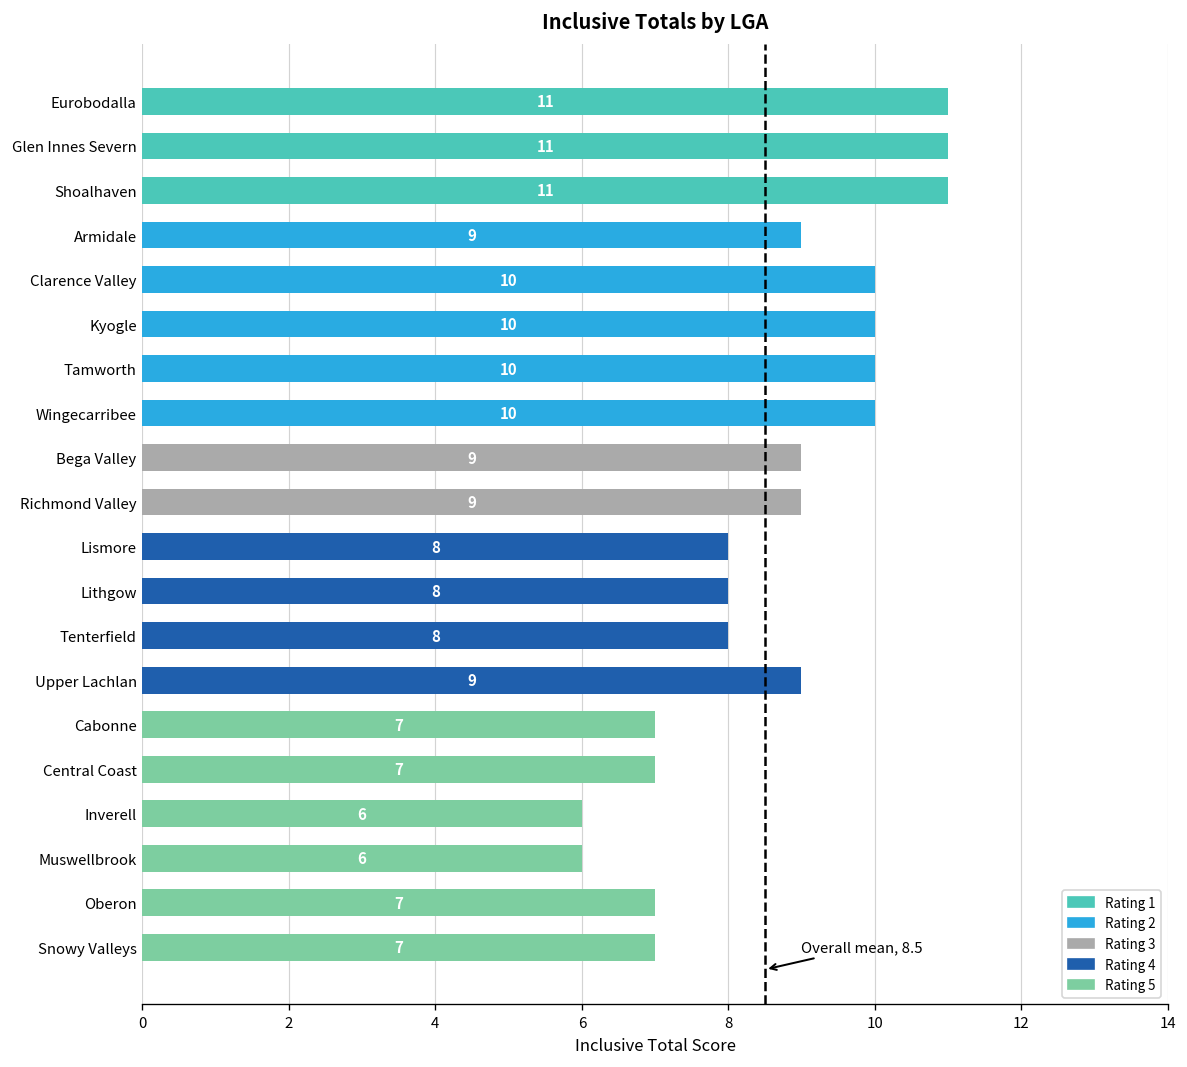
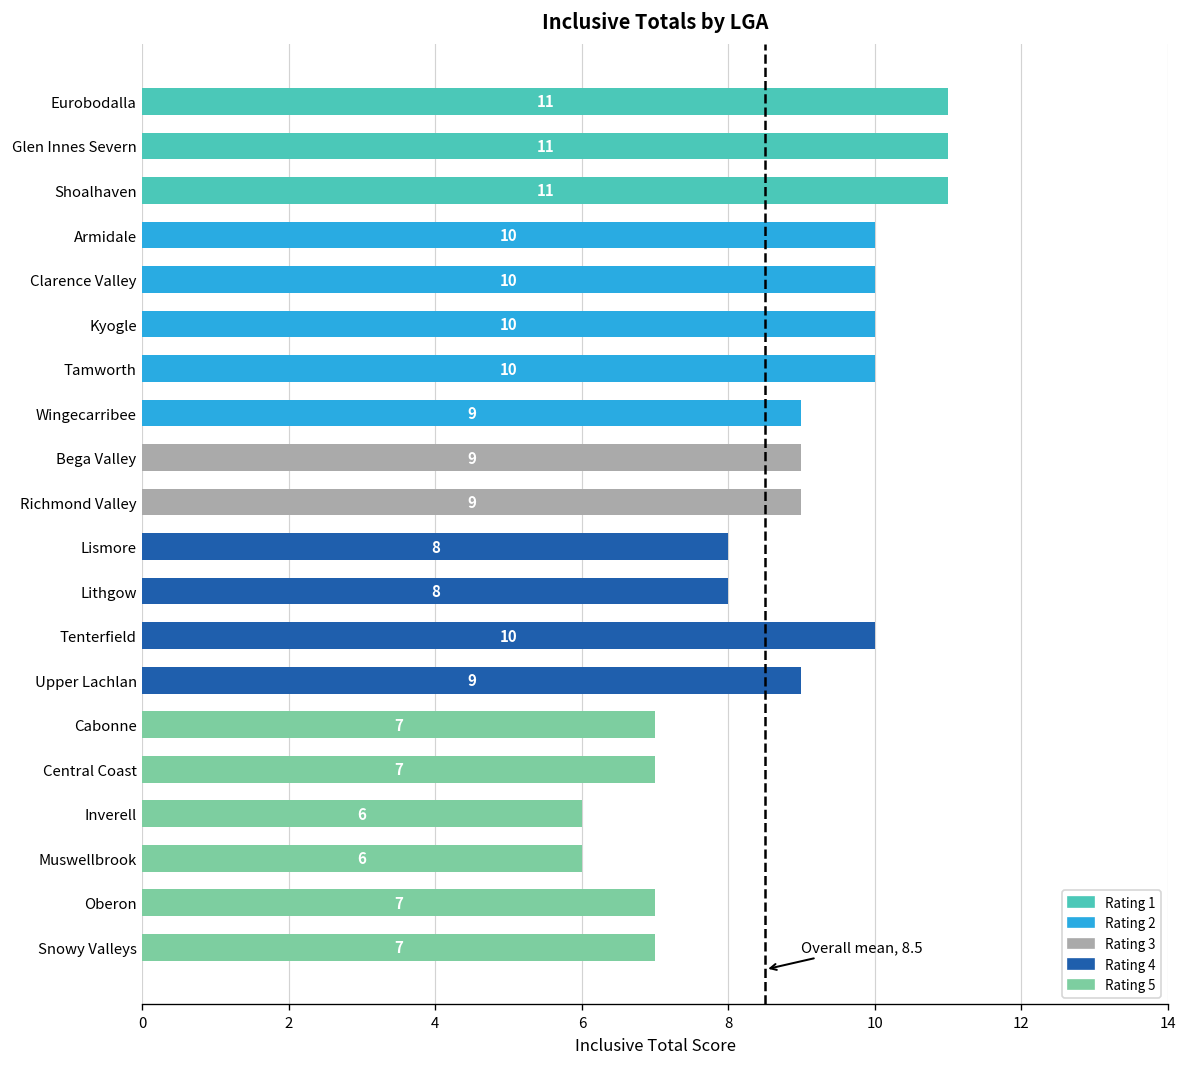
  {
    "Eurobodalla": 11,
    "Glen Innes Severn": 11,
    "Shoalhaven": 11,
-   "Armidale": 9,
+   "Armidale": 10,
    "Clarence Valley": 10,
    "Kyogle": 10,
    "Tamworth": 10,
-   "Wingecarribee": 10,
+   "Wingecarribee": 9,
    "Bega Valley": 9,
    "Richmond Valley": 9,
    "Lismore": 8,
    "Lithgow": 8,
-   "Tenterfield": 8,
+   "Tenterfield": 10,
    "Upper Lachlan": 9,
    "Cabonne": 7,
    "Central Coast": 7,
    "Inverell": 6,
    "Muswellbrook": 6,
    "Oberon": 7,
    "Snowy Valleys": 7
  }
